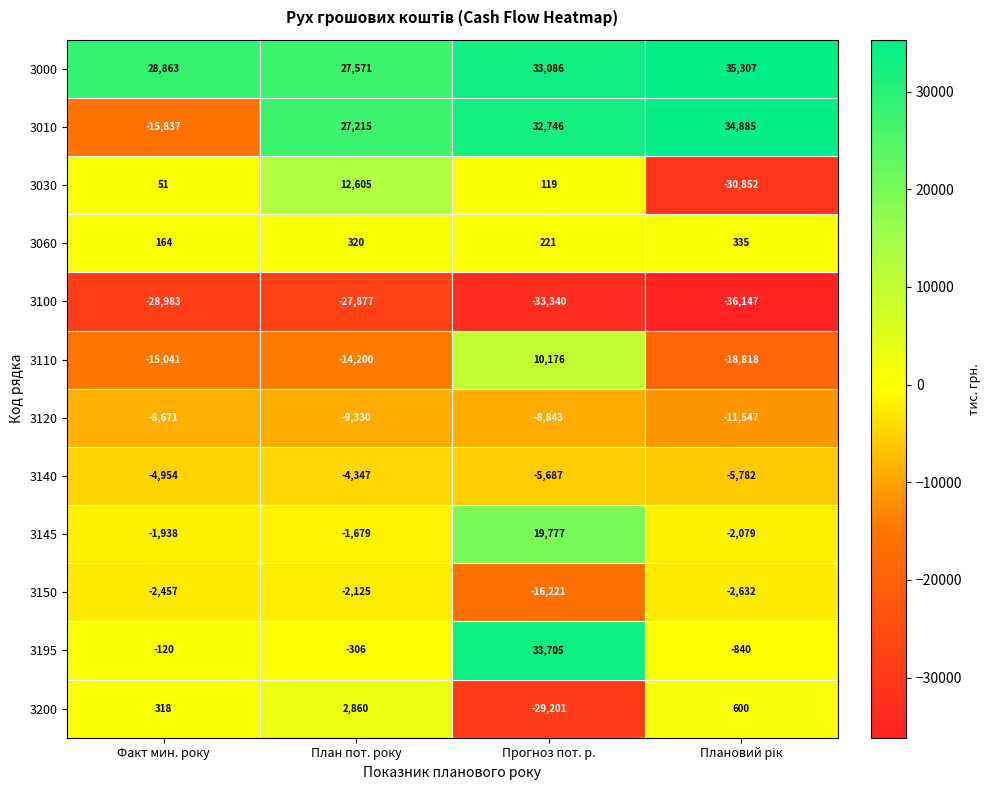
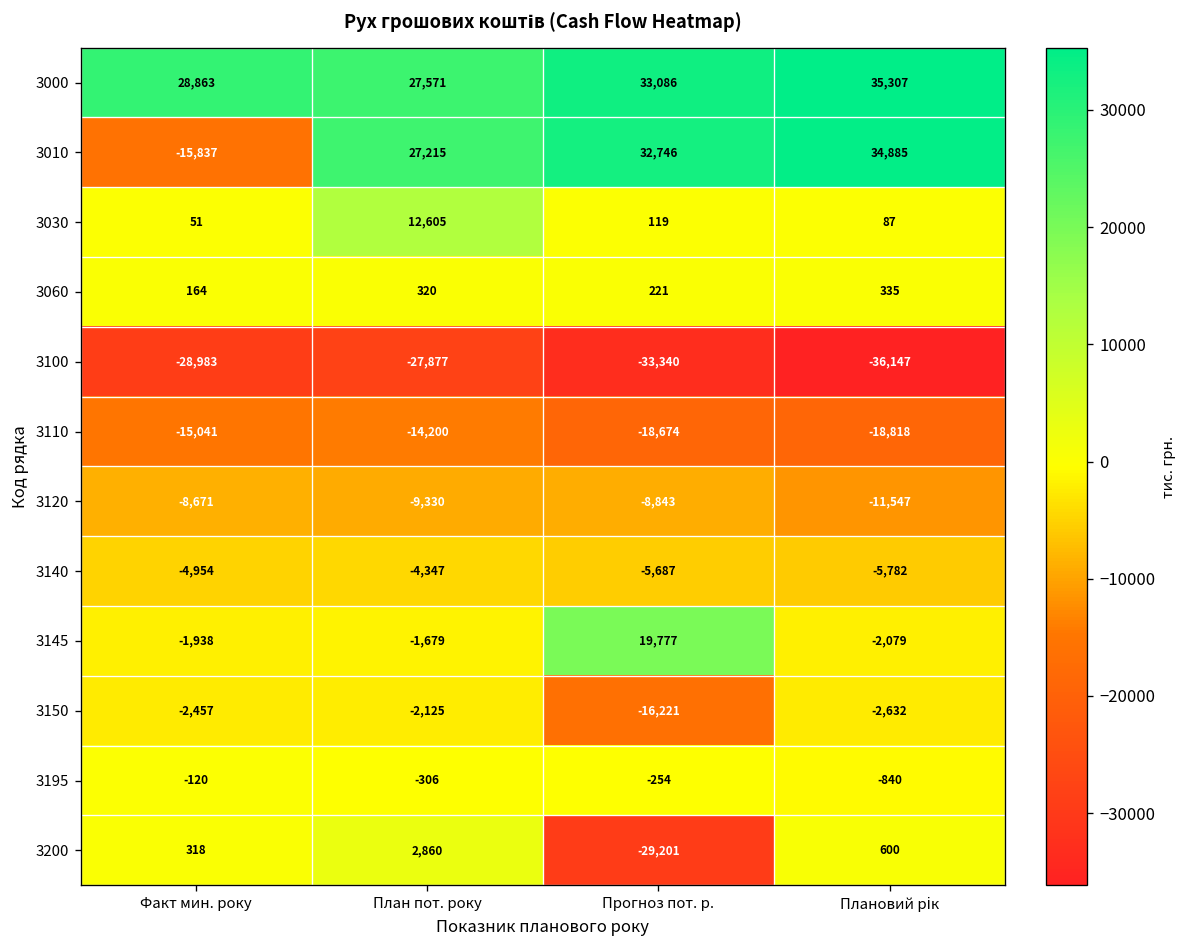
  {
    "3000": {
      "Факт мин. року": "28,863",
      "План пот. року": "27,571",
      "Прогноз пот. р.": "33,086",
      "Плановий рік": "35,307"
    },
    "3010": {
      "Факт мин. року": "-15,837",
      "План пот. року": "27,215",
      "Прогноз пот. р.": "32,746",
      "Плановий рік": "34,885"
    },
    "3030": {
      "Факт мин. року": "51",
      "План пот. року": "12,605",
      "Прогноз пот. р.": "119",
-     "Плановий рік": "-30,852"
+     "Плановий рік": "87"
    },
    "3060": {
      "Факт мин. року": "164",
      "План пот. року": "320",
      "Прогноз пот. р.": "221",
      "Плановий рік": "335"
    },
    "3100": {
      "Факт мин. року": "-28,983",
      "План пот. року": "-27,877",
      "Прогноз пот. р.": "-33,340",
      "Плановий рік": "-36,147"
    },
    "3110": {
      "Факт мин. року": "-15,041",
      "План пот. року": "-14,200",
-     "Прогноз пот. р.": "10,176",
+     "Прогноз пот. р.": "-18,674",
      "Плановий рік": "-18,818"
    },
    "3120": {
      "Факт мин. року": "-8,671",
      "План пот. року": "-9,330",
      "Прогноз пот. р.": "-8,843",
      "Плановий рік": "-11,547"
    },
    "3140": {
      "Факт мин. року": "-4,954",
      "План пот. року": "-4,347",
      "Прогноз пот. р.": "-5,687",
      "Плановий рік": "-5,782"
    },
    "3145": {
      "Факт мин. року": "-1,938",
      "План пот. року": "-1,679",
      "Прогноз пот. р.": "19,777",
      "Плановий рік": "-2,079"
    },
    "3150": {
      "Факт мин. року": "-2,457",
      "План пот. року": "-2,125",
      "Прогноз пот. р.": "-16,221",
      "Плановий рік": "-2,632"
    },
    "3195": {
      "Факт мин. року": "-120",
      "План пот. року": "-306",
-     "Прогноз пот. р.": "33,705",
+     "Прогноз пот. р.": "-254",
      "Плановий рік": "-840"
    },
    "3200": {
      "Факт мин. року": "318",
      "План пот. року": "2,860",
      "Прогноз пот. р.": "-29,201",
      "Плановий рік": "600"
    }
  }
